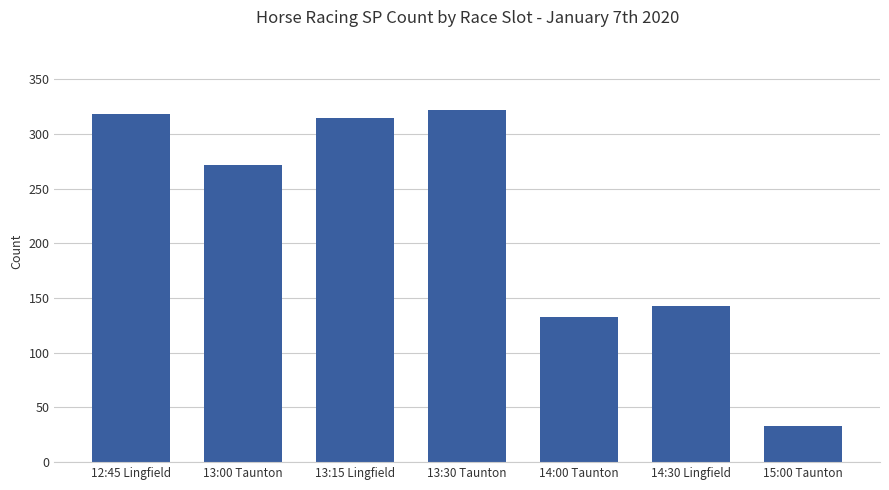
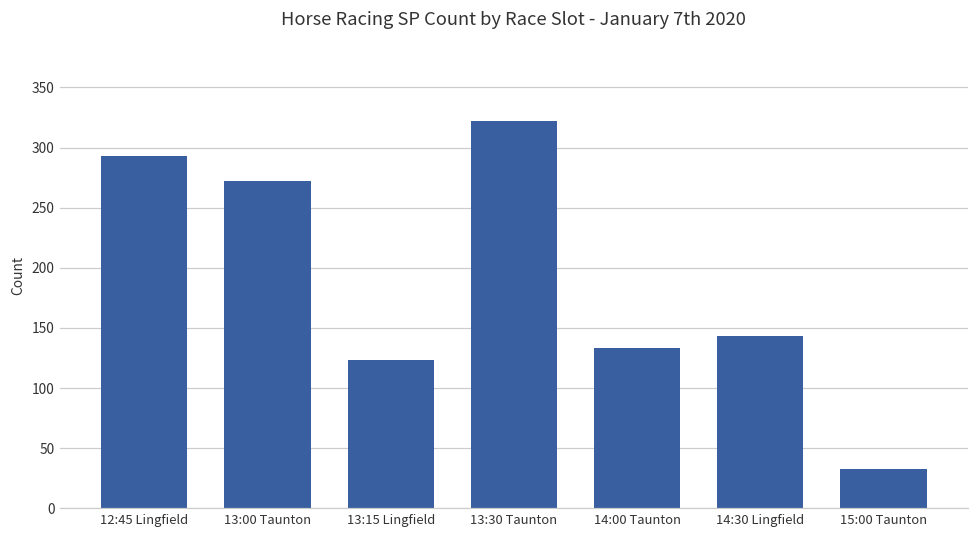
  {
-   "12:45 Lingfield": 318,
+   "12:45 Lingfield": 293,
    "13:00 Taunton": 272,
-   "13:15 Lingfield": 315,
+   "13:15 Lingfield": 123,
    "13:30 Taunton": 322,
    "14:00 Taunton": 133,
    "14:30 Lingfield": 143,
    "15:00 Taunton": 33
  }
